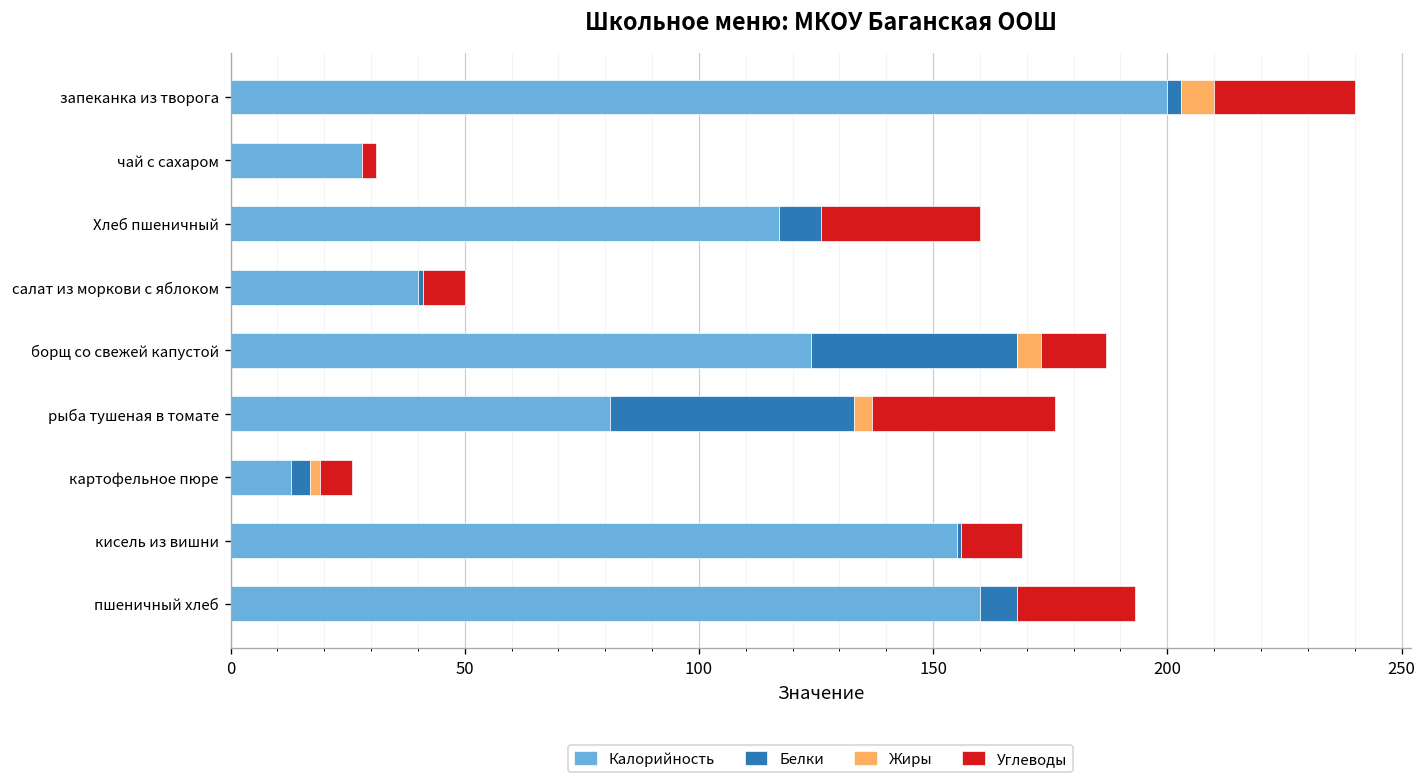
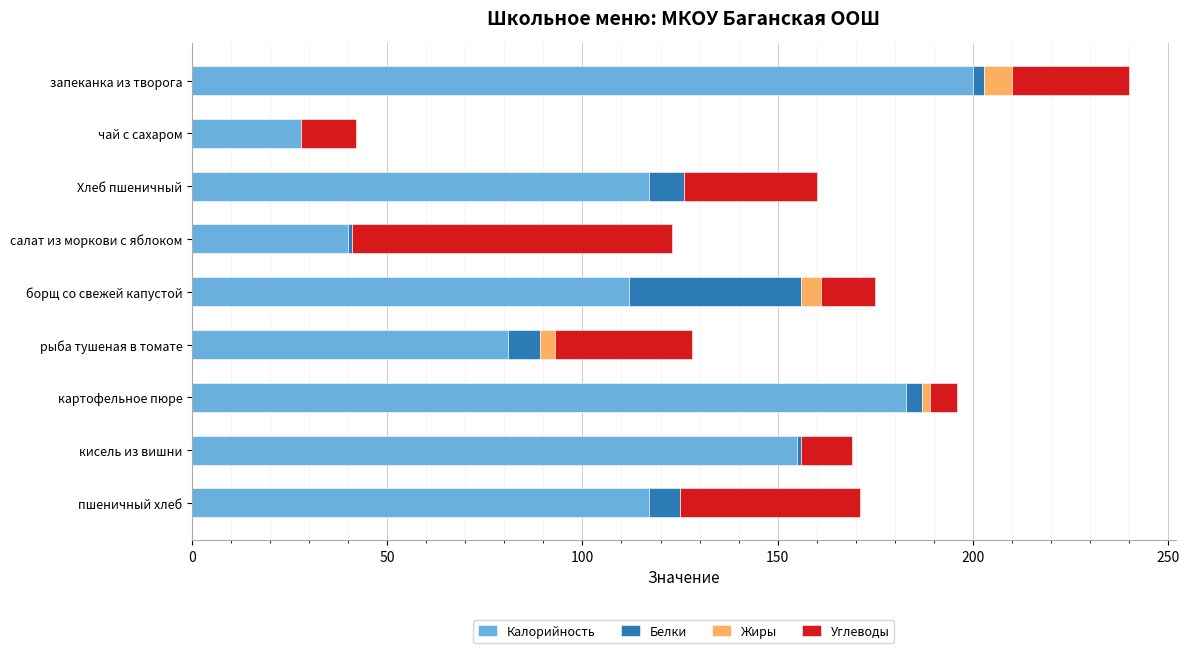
  {
    "Калорийность": {
      "запеканка из творога": 200,
      "чай с сахаром": 28,
      "Хлеб пшеничный": 117,
      "салат из моркови с яблоком": 40,
-     "борщ со свежей капустой": 124,
+     "борщ со свежей капустой": 112,
      "рыба тушеная в томате": 81,
-     "картофельное пюре": 13,
+     "картофельное пюре": 183,
      "кисель из вишни": 155,
-     "пшеничный хлеб": 160
+     "пшеничный хлеб": 117
    },
    "Белки": {
      "запеканка из творога": 3,
      "чай с сахаром": 0,
      "Хлеб пшеничный": 9,
      "салат из моркови с яблоком": 1,
      "борщ со свежей капустой": 44,
-     "рыба тушеная в томате": 52,
+     "рыба тушеная в томате": 8,
      "картофельное пюре": 4,
      "кисель из вишни": 1,
      "пшеничный хлеб": 8
    },
    "Жиры": {
      "запеканка из творога": 7,
      "чай с сахаром": 0,
      "Хлеб пшеничный": 0,
      "салат из моркови с яблоком": 0,
      "борщ со свежей капустой": 5,
      "рыба тушеная в томате": 4,
      "картофельное пюре": 2,
      "кисель из вишни": 0,
      "пшеничный хлеб": 0
    },
    "Углеводы": {
      "запеканка из творога": 30,
-     "чай с сахаром": 3,
+     "чай с сахаром": 14,
      "Хлеб пшеничный": 34,
-     "салат из моркови с яблоком": 9,
+     "салат из моркови с яблоком": 82,
      "борщ со свежей капустой": 14,
-     "рыба тушеная в томате": 39,
+     "рыба тушеная в томате": 35,
      "картофельное пюре": 7,
      "кисель из вишни": 13,
-     "пшеничный хлеб": 25
+     "пшеничный хлеб": 46
    }
  }
